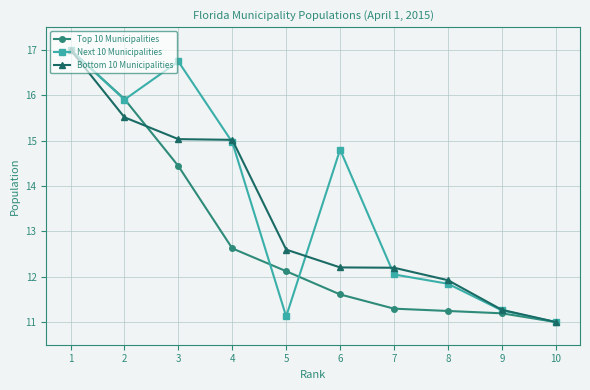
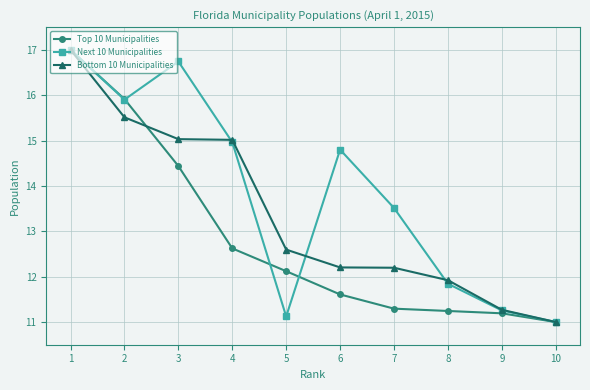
  {
    "Next 10 Municipalities": {
      "3": 16.7,
      "5": 11.1,
      "6": 14.8,
-     "7": 12.0,
+     "7": 13.5,
      "8": 11.8
    }
  }
